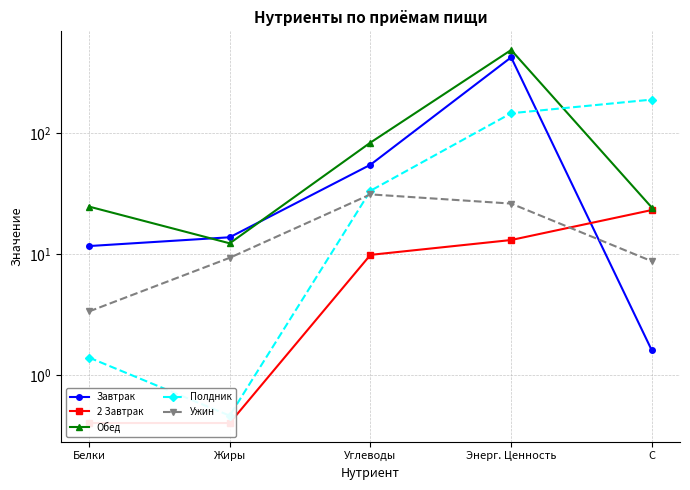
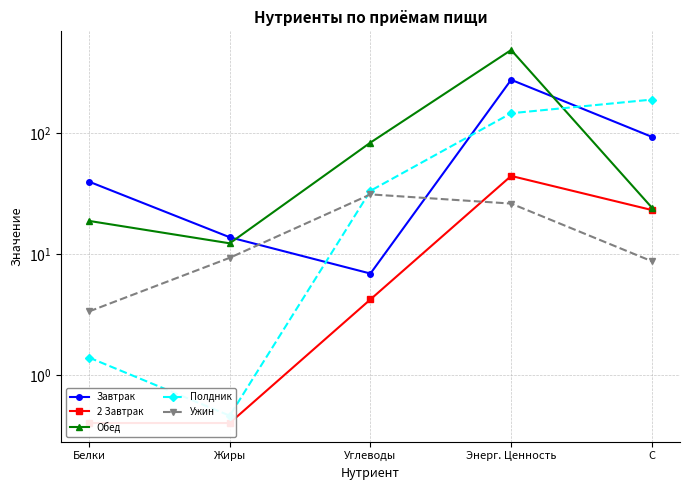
  {
    "Завтрак": {
-     "Белки": 12,
+     "Белки": 39,
      "Жиры": 14,
-     "Углеводы": 50,
-     "Энерг. Ценность": 420,
-     "C": 1.6
+     "Углеводы": 7,
+     "Энерг. Ценность": 270,
+     "C": 90
    },
    "2 Завтрак": {
-     "Углеводы": 10,
-     "Энерг. Ценность": 13
+     "Углеводы": 4.2,
+     "Энерг. Ценность": 44
    },
    "Обед": {
-     "Белки": 25,
+     "Белки": 19,
      "Жиры": 12,
      "Углеводы": 80,
      "Энерг. Ценность": 480
    },
    "Полдник": {
      "Белки": 1.4,
      "Углеводы": 33,
      "Энерг. Ценность": 150,
      "C": 190
    },
    "Ужин": {
      "Белки": 3.3,
      "Жиры": 9,
      "Углеводы": 31,
      "Энерг. Ценность": 26,
      "C": 9
    }
  }
